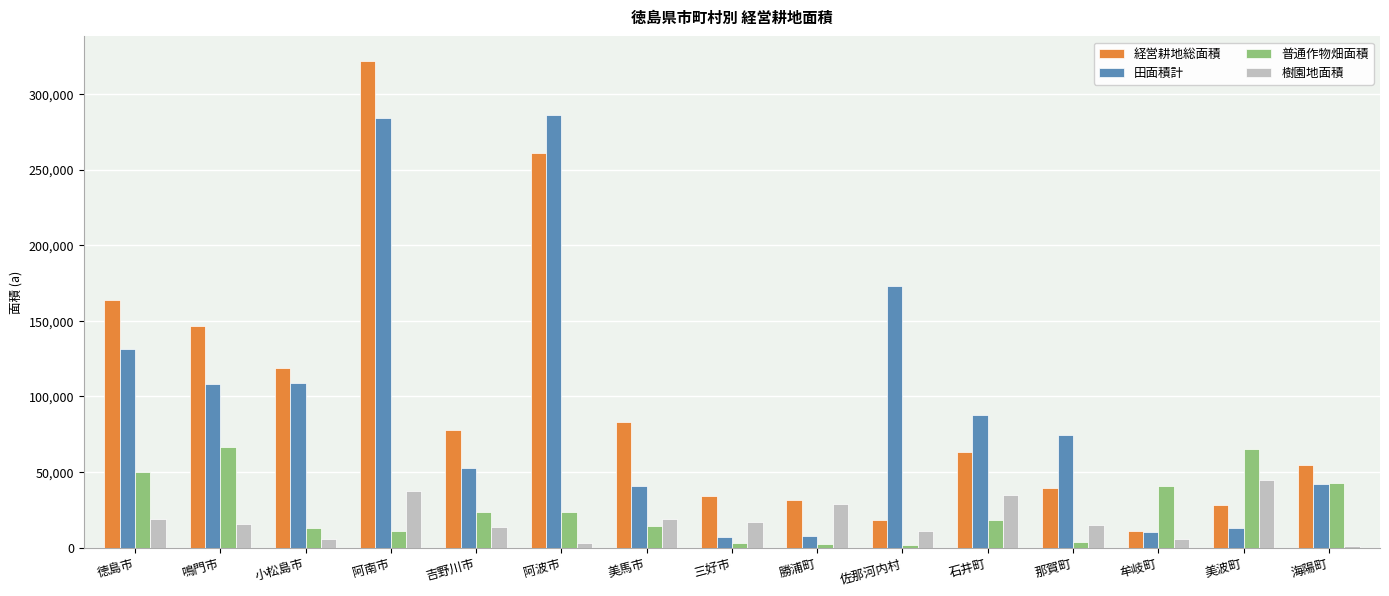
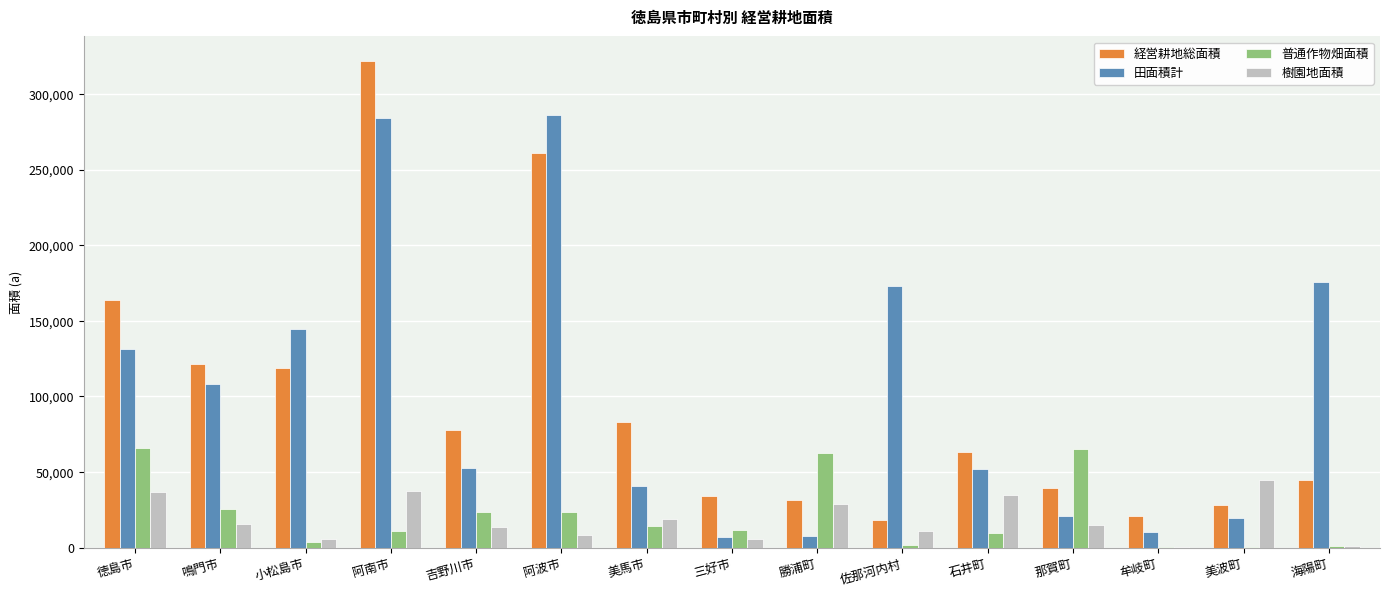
  {
    "経営耕地総面積": {
      "徳島市": "164,000",
-     "鳴門市": "147,000",
+     "鳴門市": "122,000",
      "小松島市": "119,000",
      "阿南市": "322,000",
      "吉野川市": "77,000",
      "阿波市": "261,000",
      "美馬市": "83,000",
      "三好市": "34,000",
      "勝浦町": "32,000",
      "佐那河内村": "18,000",
      "石井町": "63,000",
      "那賀町": "39,000",
-     "牟岐町": "11,000",
+     "牟岐町": "21,000",
      "美波町": "28,000",
-     "海陽町": "55,000"
+     "海陽町": "45,000"
    },
    "田面積計": {
      "徳島市": "131,000",
      "鳴門市": "108,000",
-     "小松島市": "109,000",
+     "小松島市": "145,000",
      "阿南市": "284,000",
      "吉野川市": "52,000",
      "阿波市": "286,000",
      "美馬市": "41,000",
      "三好市": "7,000",
      "勝浦町": "8,000",
      "佐那河内村": "173,000",
-     "石井町": "87,000",
-     "那賀町": "74,000",
+     "石井町": "52,000",
+     "那賀町": "21,000",
      "牟岐町": "10,000",
-     "美波町": "13,000",
-     "海陽町": "42,000"
+     "美波町": "20,000",
+     "海陽町": "176,000"
    },
    "普通作物畑面積": {
-     "徳島市": "50,000",
-     "鳴門市": "66,000",
-     "小松島市": "13,000",
+     "徳島市": "66,000",
+     "鳴門市": "26,000",
+     "小松島市": "4,000",
      "阿南市": "11,000",
      "吉野川市": "23,000",
      "阿波市": "24,000",
      "美馬市": "14,000",
-     "三好市": "3,000",
-     "勝浦町": "2,000",
+     "三好市": "12,000",
+     "勝浦町": "63,000",
      "佐那河内村": "2,000",
-     "石井町": "18,000",
-     "那賀町": "3,000",
-     "牟岐町": "41,000",
-     "美波町": "65,000",
-     "海陽町": "43,000"
+     "石井町": "10,000",
+     "那賀町": "65,000",
+     "牟岐町": "0",
+     "美波町": "1,000",
+     "海陽町": "1,000"
    },
    "樹園地面積": {
-     "徳島市": "19,000",
+     "徳島市": "36,000",
      "鳴門市": "16,000",
      "小松島市": "6,000",
      "阿南市": "37,000",
      "吉野川市": "13,000",
-     "阿波市": "3,000",
+     "阿波市": "8,000",
      "美馬市": "19,000",
-     "三好市": "17,000",
+     "三好市": "6,000",
      "勝浦町": "29,000",
      "佐那河内村": "11,000",
      "石井町": "35,000",
      "那賀町": "15,000",
-     "牟岐町": "6,000",
+     "牟岐町": "0",
      "美波町": "45,000"
    }
  }
